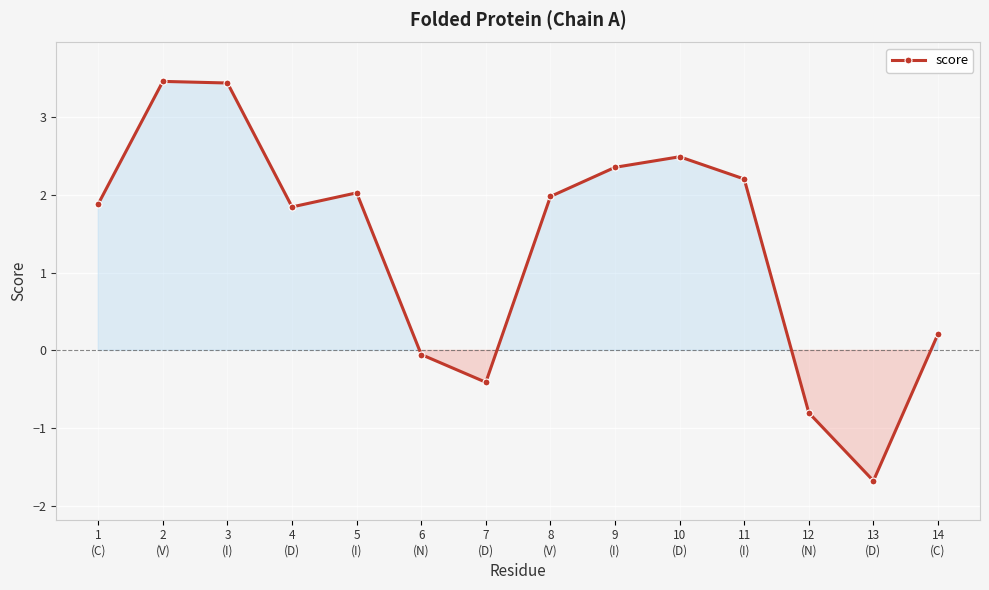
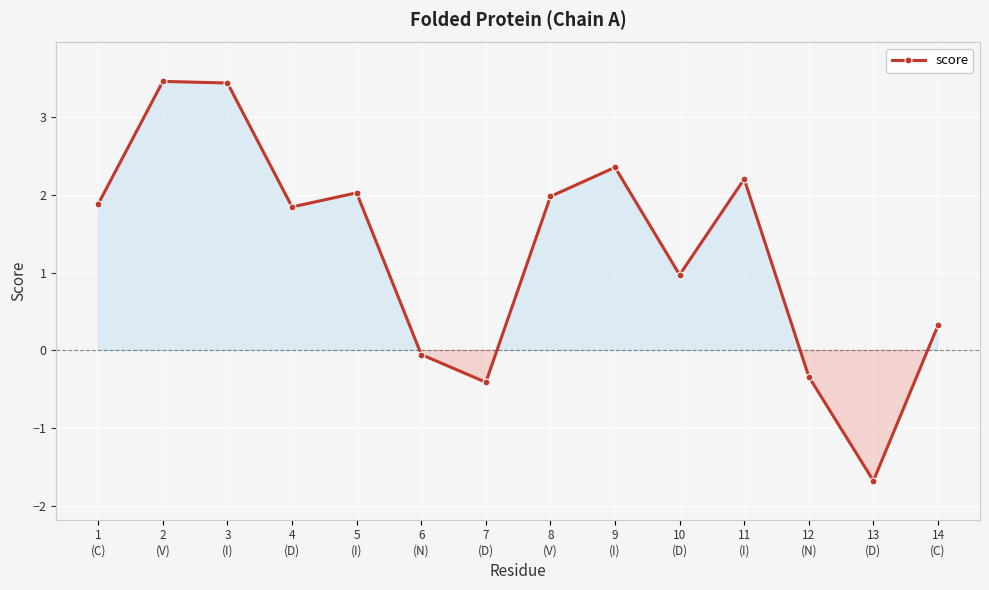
  {
    "1 (C)": 1.9,
    "2 (V)": 3.5,
    "3 (I)": 3.4,
    "4 (D)": 1.8,
    "5 (I)": 2.0,
    "6 (N)": -0.1,
    "7 (D)": -0.4,
    "8 (V)": 2.0,
    "9 (I)": 2.4,
-   "10 (D)": 2.5,
+   "10 (D)": 1.0,
    "11 (I)": 2.2,
-   "12 (N)": -0.8,
+   "12 (N)": -0.3,
    "13 (D)": -1.7,
-   "14 (C)": 0.2
+   "14 (C)": 0.3
  }
